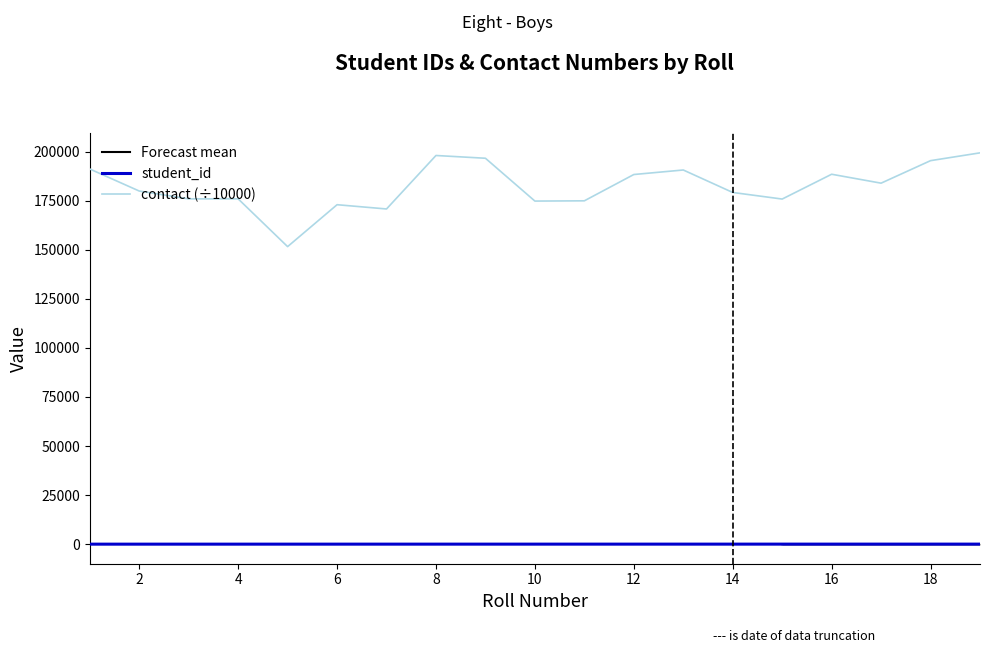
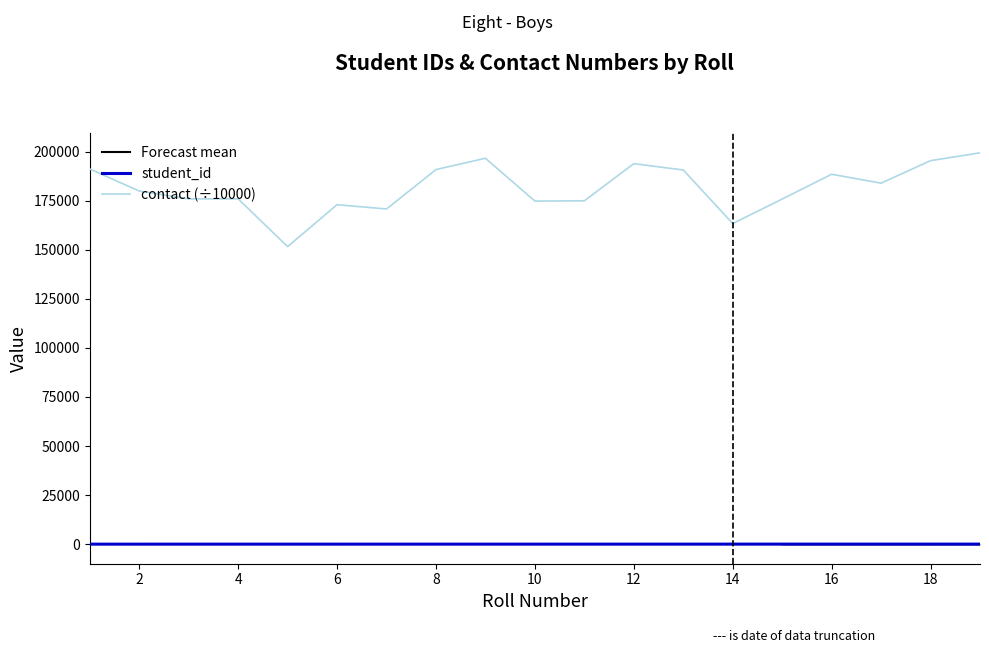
  {
    "student_id": {
      "2": 0,
      "4": 0,
      "6": 0,
      "8": 0,
      "10": 0,
      "12": 0,
      "14": 0
    },
    "contact (÷10000)": {
      "2": 180000,
      "4": 176000,
      "6": 173000,
-     "8": 198000,
+     "8": 191000,
      "10": 175000,
-     "12": 188000,
-     "14": 179000,
+     "12": 194000,
+     "14": 163000,
      "16": 188000,
      "18": 195000
    }
  }
